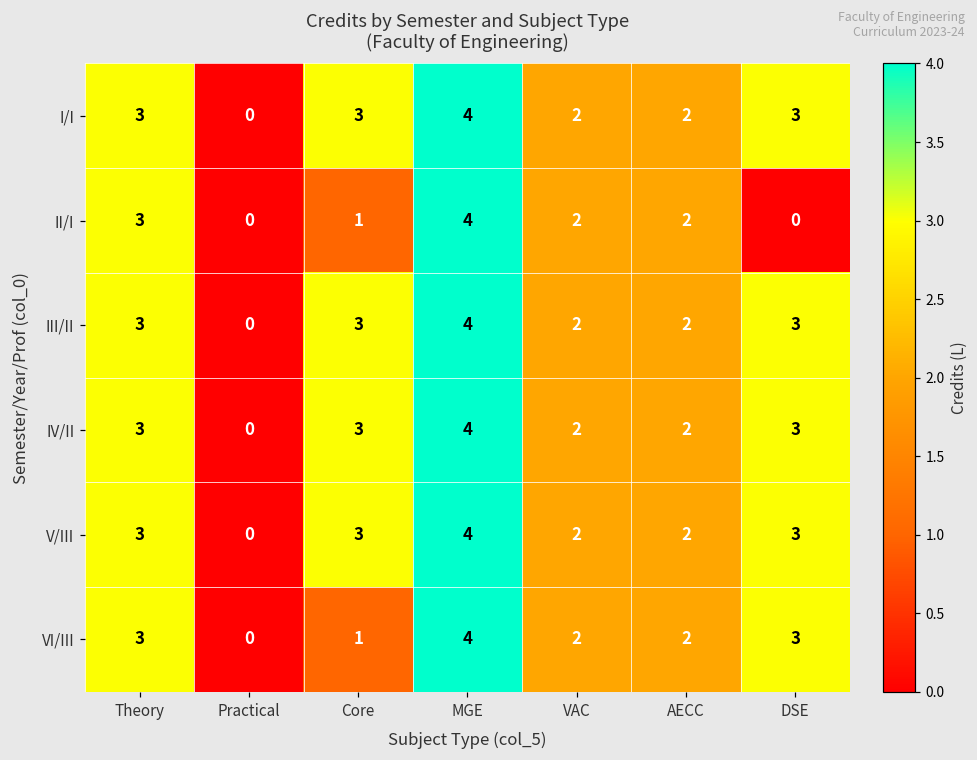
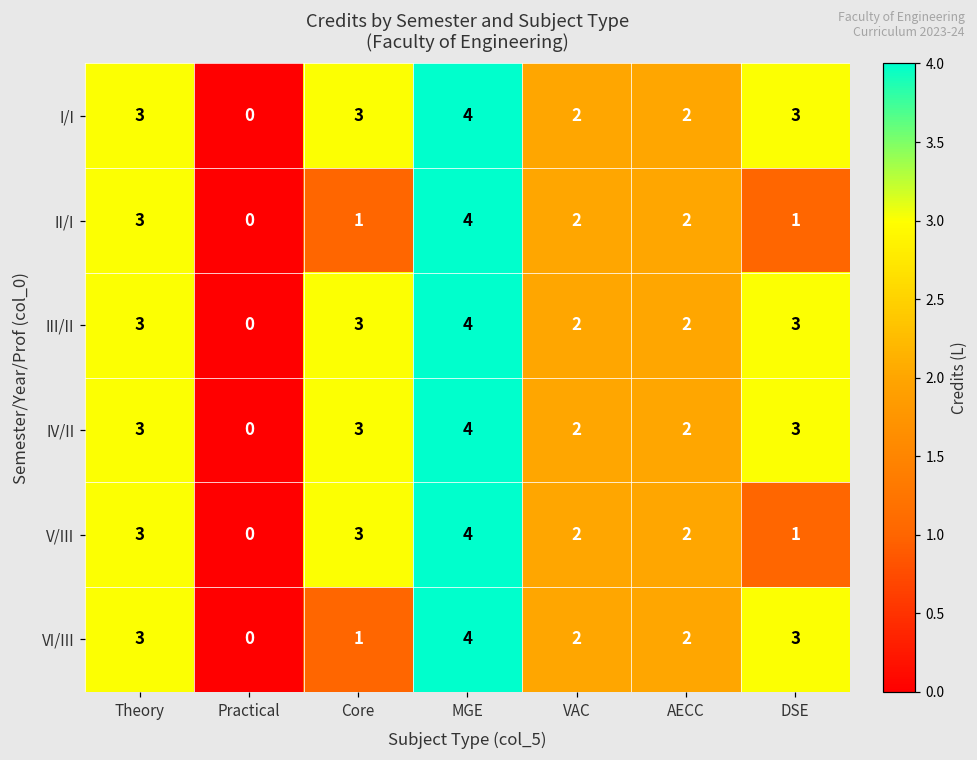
  {
    "I/I": {
      "Theory": 3,
      "Practical": 0,
      "Core": 3,
      "MGE": 4,
      "VAC": 2,
      "AECC": 2,
      "DSE": 3
    },
    "II/I": {
      "Theory": 3,
      "Practical": 0,
      "Core": 1,
      "MGE": 4,
      "VAC": 2,
      "AECC": 2,
-     "DSE": 0
+     "DSE": 1
    },
    "III/II": {
      "Theory": 3,
      "Practical": 0,
      "Core": 3,
      "MGE": 4,
      "VAC": 2,
      "AECC": 2,
      "DSE": 3
    },
    "IV/II": {
      "Theory": 3,
      "Practical": 0,
      "Core": 3,
      "MGE": 4,
      "VAC": 2,
      "AECC": 2,
      "DSE": 3
    },
    "V/III": {
      "Theory": 3,
      "Practical": 0,
      "Core": 3,
      "MGE": 4,
      "VAC": 2,
      "AECC": 2,
-     "DSE": 3
+     "DSE": 1
    },
    "VI/III": {
      "Theory": 3,
      "Practical": 0,
      "Core": 1,
      "MGE": 4,
      "VAC": 2,
      "AECC": 2,
      "DSE": 3
    }
  }
